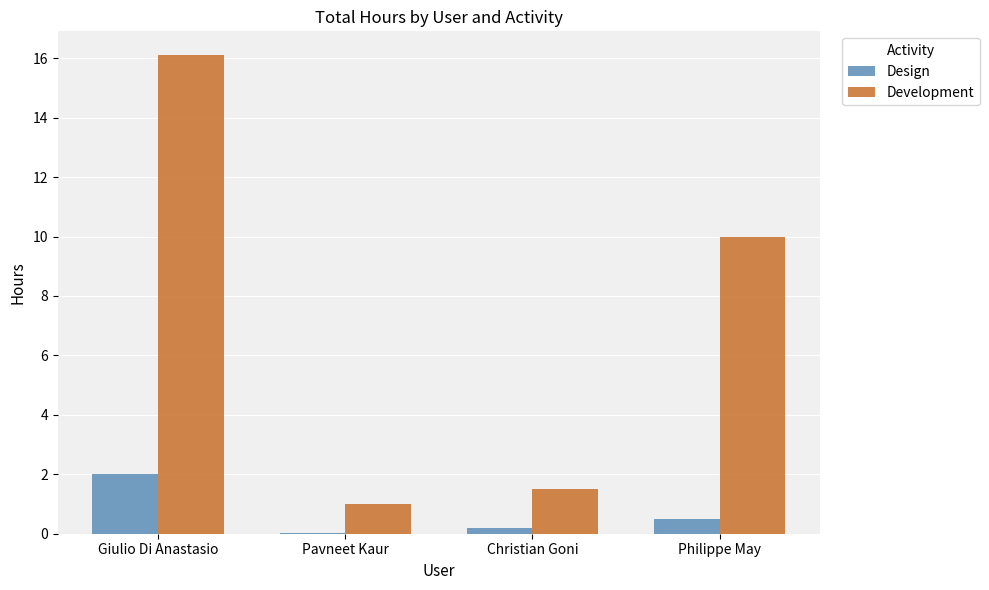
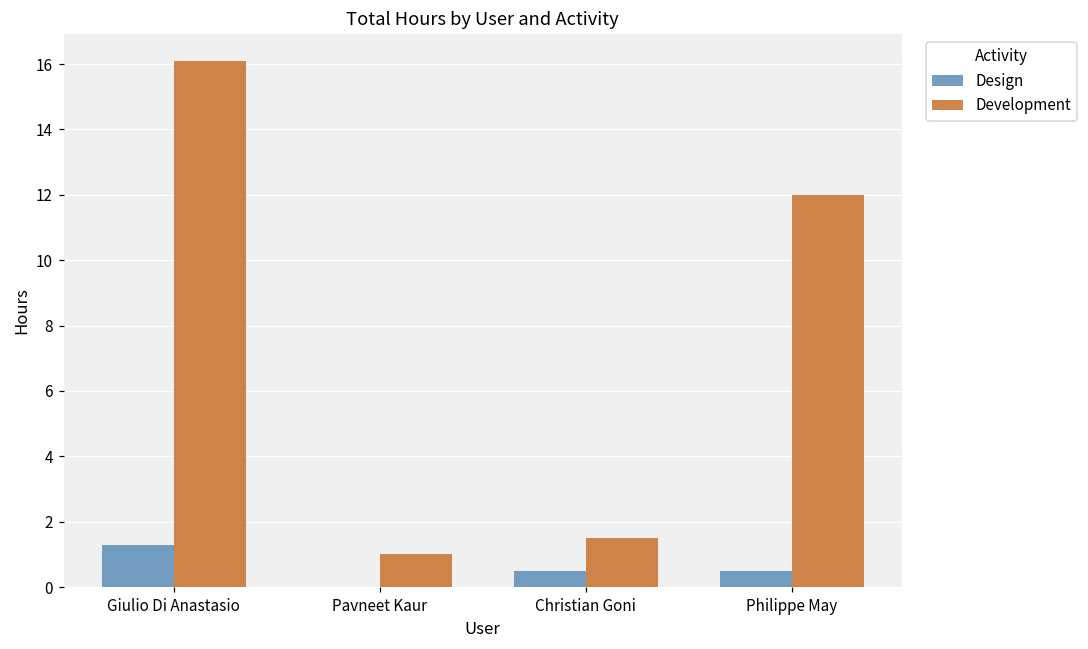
  {
    "Design": {
-     "Giulio Di Anastasio": 2.0,
-     "Christian Goni": 0.2,
+     "Giulio Di Anastasio": 1.3,
+     "Christian Goni": 0.5,
      "Philippe May": 0.5
    },
    "Development": {
      "Giulio Di Anastasio": 16.1,
      "Pavneet Kaur": 1,
      "Christian Goni": 1.5,
-     "Philippe May": 10
+     "Philippe May": 12
    }
  }
